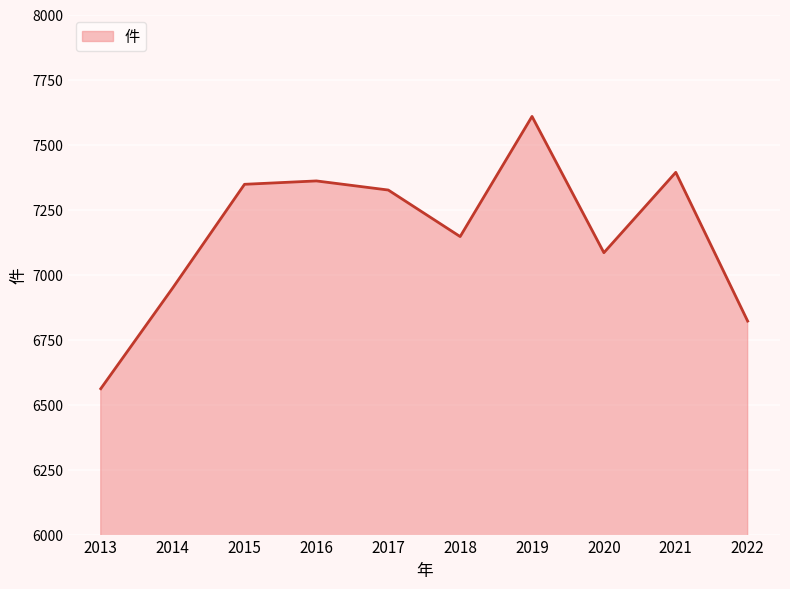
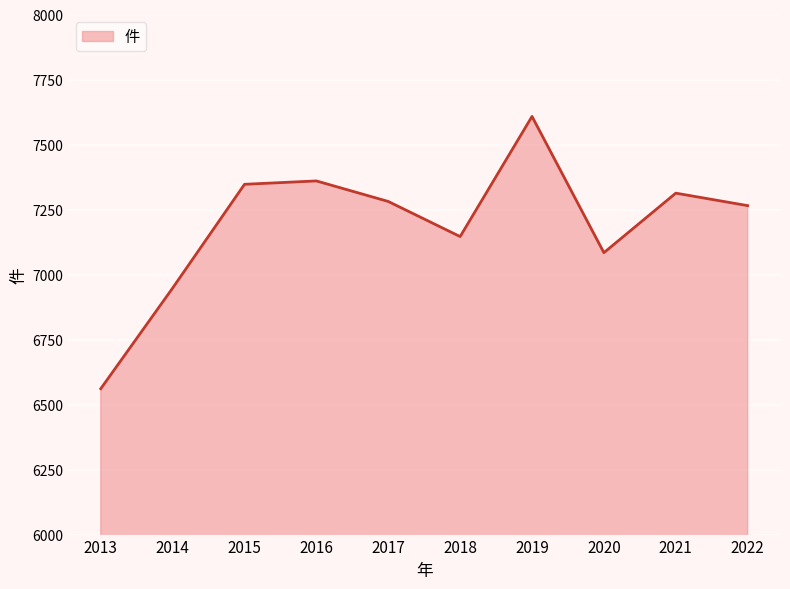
  {
    "2013": 6560,
    "2014": 6950,
    "2015": 7350,
    "2016": 7360,
-   "2017": 7330,
+   "2017": 7280,
    "2018": 7150,
    "2019": 7610,
    "2020": 7080,
-   "2021": 7390,
-   "2022": 6820
+   "2021": 7310,
+   "2022": 7270
  }
